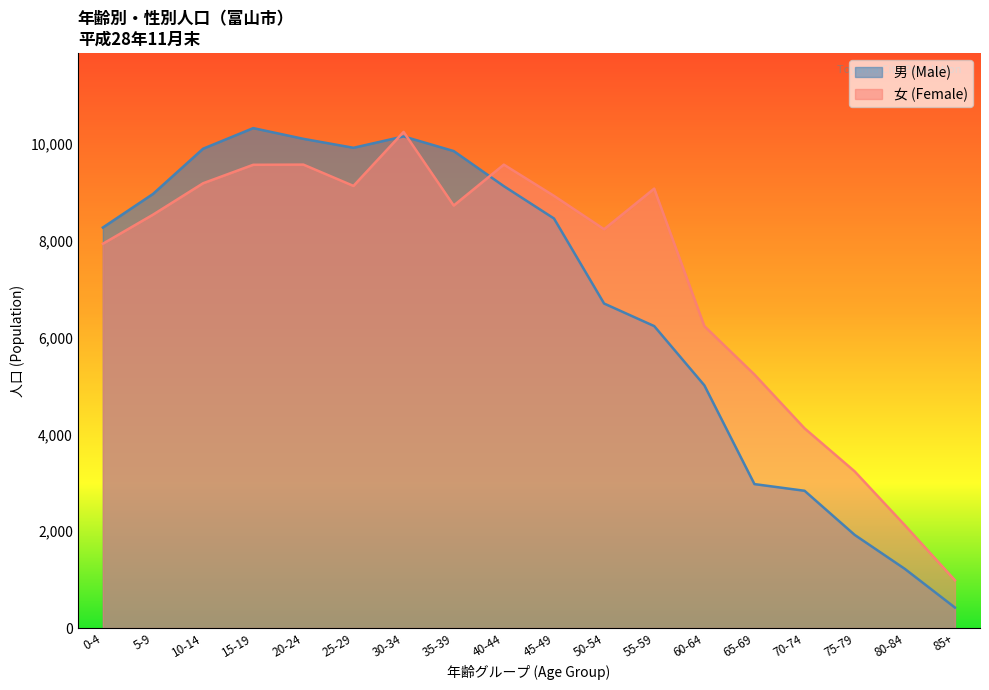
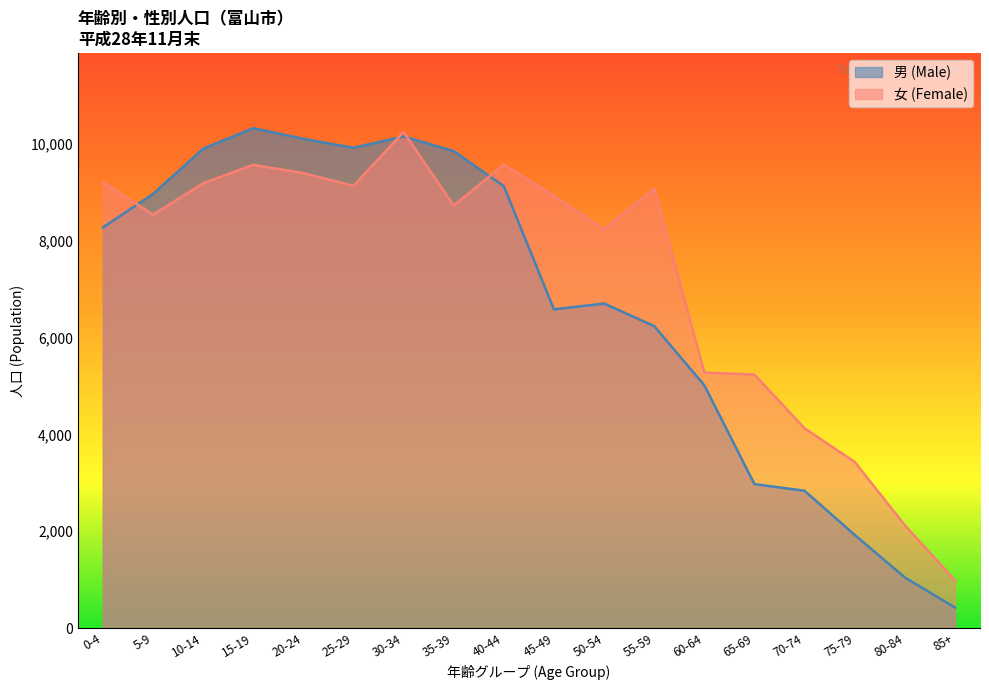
  {
    "男 (Male)": {
      "0-4": "8,300",
      "5-9": "9,000",
      "10-14": "9,900",
      "15-19": "10,300",
      "20-24": "10,100",
      "25-29": "9,900",
      "30-34": "10,200",
      "35-39": "9,800",
      "40-44": "9,100",
-     "45-49": "8,500",
+     "45-49": "6,600",
      "50-54": "6,700",
      "55-59": "6,200",
      "60-64": "5,000",
      "65-69": "3,000",
      "70-74": "2,800",
      "75-79": "1,900",
-     "80-84": "1,200",
+     "80-84": "1,000",
      "85+": "400"
    },
    "女 (Female)": {
-     "0-4": "7,900",
+     "0-4": "9,200",
      "5-9": "8,500",
      "10-14": "9,200",
      "15-19": "9,600",
-     "20-24": "9,600",
+     "20-24": "9,400",
      "25-29": "9,100",
      "30-34": "10,200",
      "35-39": "8,700",
      "40-44": "9,600",
      "45-49": "8,900",
      "50-54": "8,200",
      "55-59": "9,100",
-     "60-64": "6,200",
+     "60-64": "5,300",
      "65-69": "5,200",
      "70-74": "4,100",
-     "75-79": "3,200",
+     "75-79": "3,400",
      "80-84": "2,100",
      "85+": "1,000"
    }
  }
